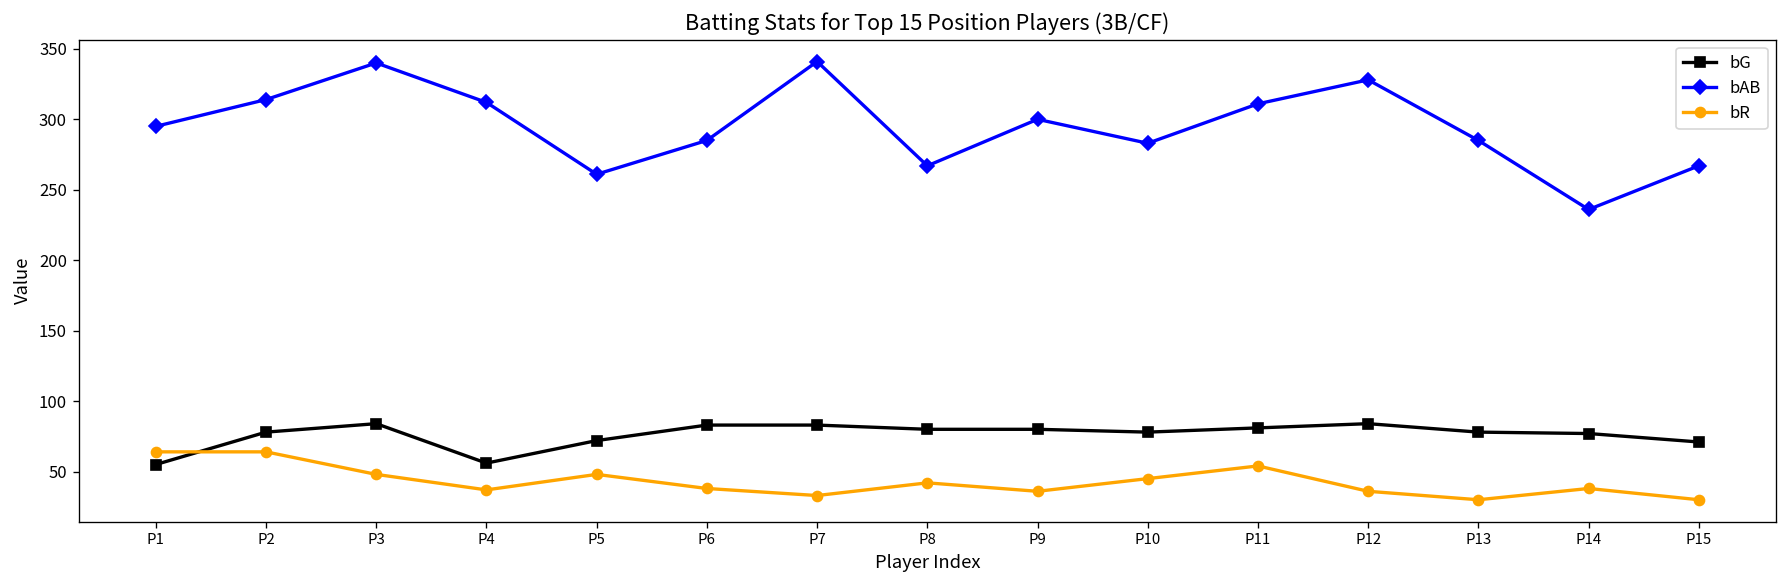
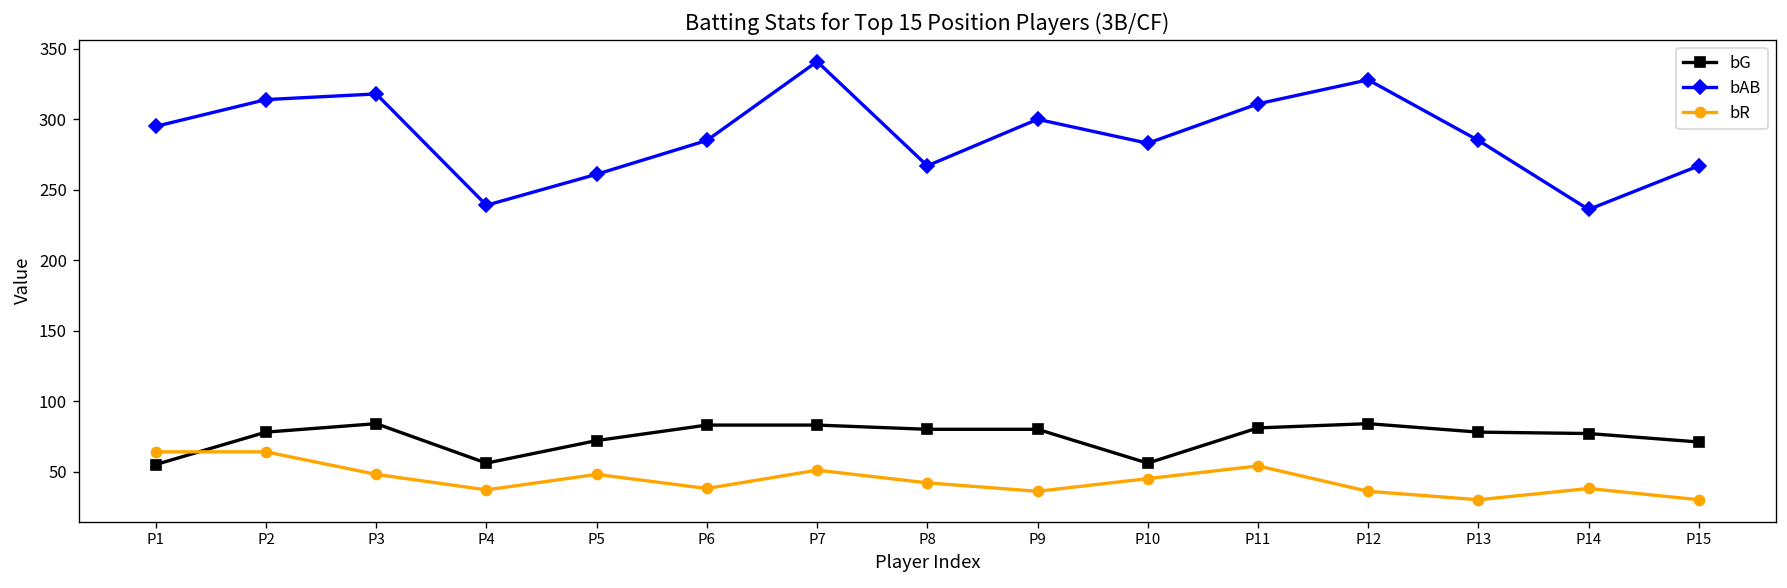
  {
    "bG": {
      "P1": 55,
      "P2": 78,
      "P3": 84,
      "P4": 56,
      "P5": 72,
      "P6": 83,
      "P7": 83,
      "P8": 80,
      "P9": 80,
-     "P10": 78,
+     "P10": 56,
      "P11": 81,
      "P12": 84,
      "P13": 78,
      "P14": 77,
      "P15": 71
    },
    "bAB": {
      "P1": 295,
      "P2": 314,
-     "P3": 340,
-     "P4": 312,
+     "P3": 318,
+     "P4": 239,
      "P5": 261,
      "P6": 285,
      "P7": 341,
      "P8": 267,
      "P9": 300,
      "P10": 283,
      "P11": 311,
      "P12": 328,
      "P13": 285,
      "P14": 236,
      "P15": 267
    },
    "bR": {
      "P1": 64,
      "P2": 64,
      "P3": 48,
      "P4": 37,
      "P5": 48,
      "P6": 38,
-     "P7": 33,
+     "P7": 51,
      "P8": 42,
      "P9": 36,
      "P10": 45,
      "P11": 54,
      "P12": 36,
      "P13": 30,
      "P14": 38,
      "P15": 30
    }
  }
